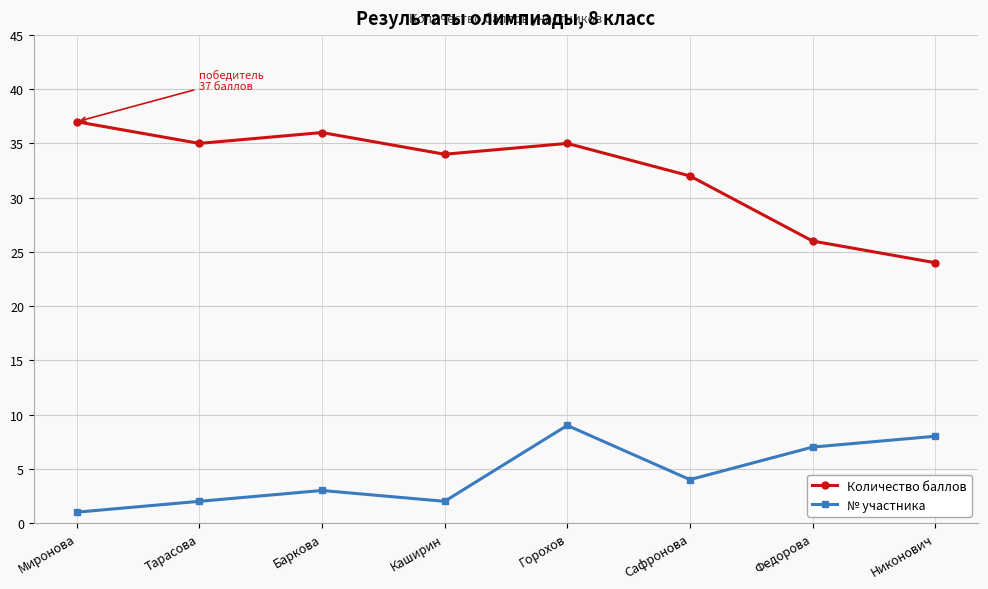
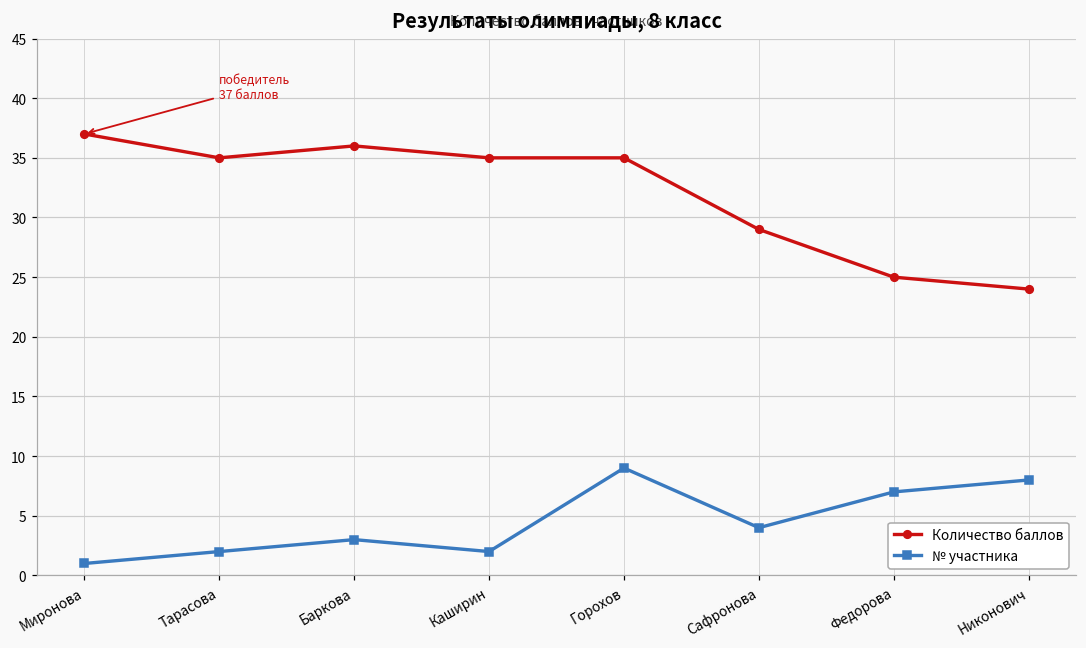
  {
    "Количество баллов": {
      "Тарасова": 35,
      "Баркова": 36,
-     "Каширин": 34,
+     "Каширин": 35,
      "Горохов": 35,
-     "Сафронова": 32,
-     "Федорова": 26,
+     "Сафронова": 29,
+     "Федорова": 25,
      "Никонович": 24
    },
    "№ участника": {
      "Миронова": 1,
      "Тарасова": 2,
      "Баркова": 3,
      "Каширин": 2,
      "Горохов": 9,
      "Сафронова": 4,
      "Федорова": 7,
      "Никонович": 8
    }
  }
